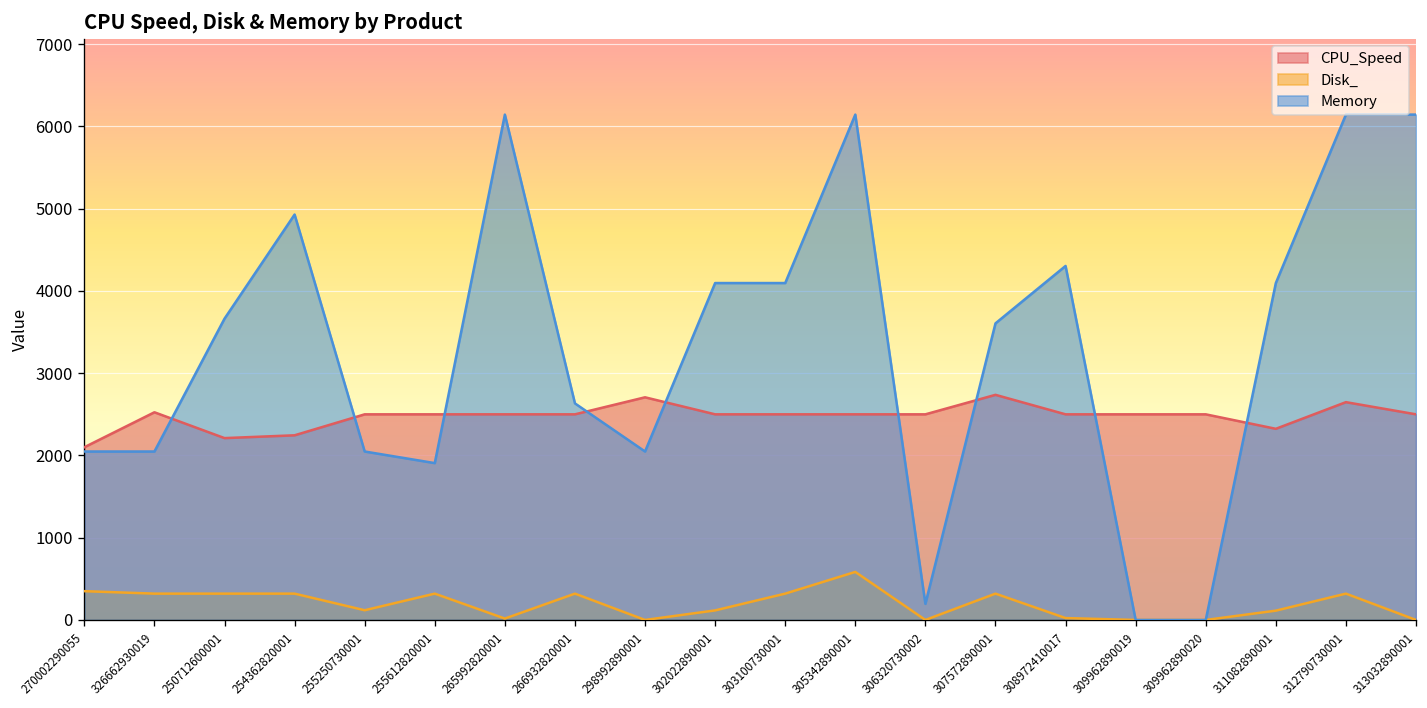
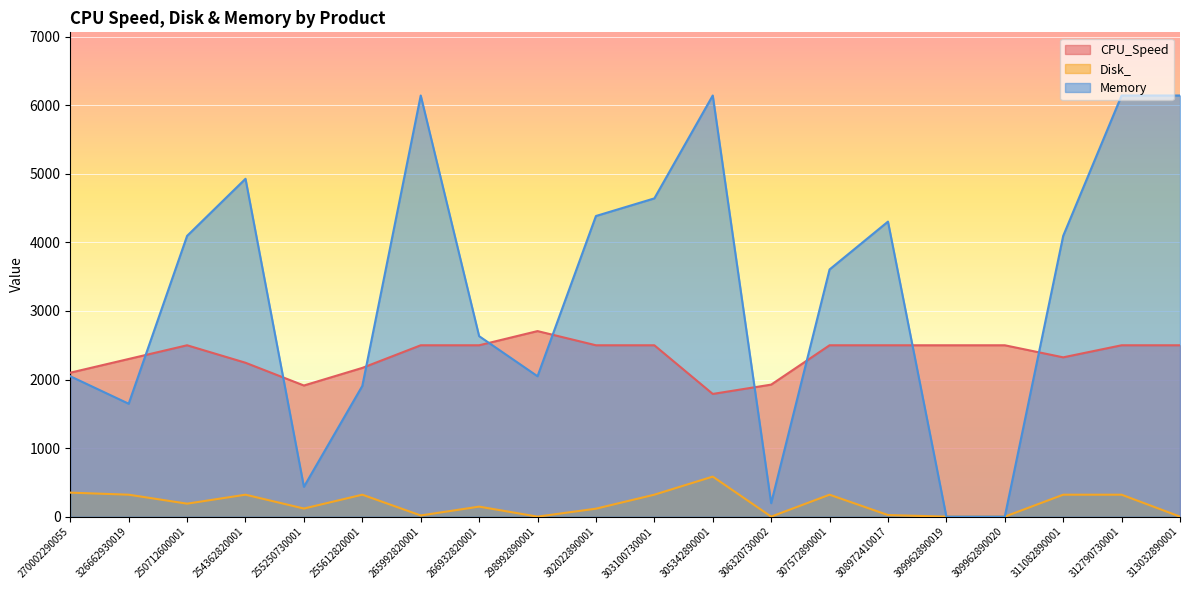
  {
    "CPU_Speed": {
      "270002290055": 2100,
-     "326662930019": 2500,
-     "250712600001": 2200,
+     "326662930019": 2300,
+     "250712600001": 2500,
      "254362820001": 2200,
-     "255250730001": 2500,
-     "255612820001": 2500,
+     "255250730001": 1900,
+     "255612820001": 2200,
      "265992820001": 2500,
      "266932820001": 2500,
      "298992890001": 2700,
      "302022890001": 2500,
      "303100730001": 2500,
-     "305342890001": 2500,
-     "306320730002": 2500,
-     "307572890001": 2700,
+     "305342890001": 1800,
+     "306320730002": 1900,
+     "307572890001": 2500,
      "308972410017": 2500,
      "309962890019": 2500,
      "309962890020": 2500,
      "311082890001": 2300,
-     "312790730001": 2600,
+     "312790730001": 2500,
      "313032890001": 2500
    },
    "Disk_": {
      "270002290055": 400,
      "326662930019": 300,
-     "250712600001": 300,
+     "250712600001": 200,
      "254362820001": 300,
      "255250730001": 100,
      "255612820001": 300,
      "265992820001": 0,
-     "266932820001": 300,
+     "266932820001": 100,
      "298992890001": 0,
      "302022890001": 100,
      "303100730001": 300,
      "305342890001": 600,
      "306320730002": 0,
      "307572890001": 300,
      "308972410017": 0,
-     "311082890001": 100,
+     "311082890001": 300,
      "312790730001": 300,
      "313032890001": 0
    },
    "Memory": {
      "270002290055": 2000,
-     "326662930019": 2000,
-     "250712600001": 3700,
+     "326662930019": 1600,
+     "250712600001": 4100,
      "254362820001": 4900,
-     "255250730001": 2000,
+     "255250730001": 400,
      "255612820001": 1900,
      "265992820001": 6100,
      "266932820001": 2600,
      "298992890001": 2000,
-     "302022890001": 4100,
-     "303100730001": 4100,
+     "302022890001": 4400,
+     "303100730001": 4600,
      "305342890001": 6100,
      "306320730002": 200,
      "307572890001": 3600,
      "308972410017": 4300,
      "311082890001": 4100,
      "313032890001": 6100
    }
  }
